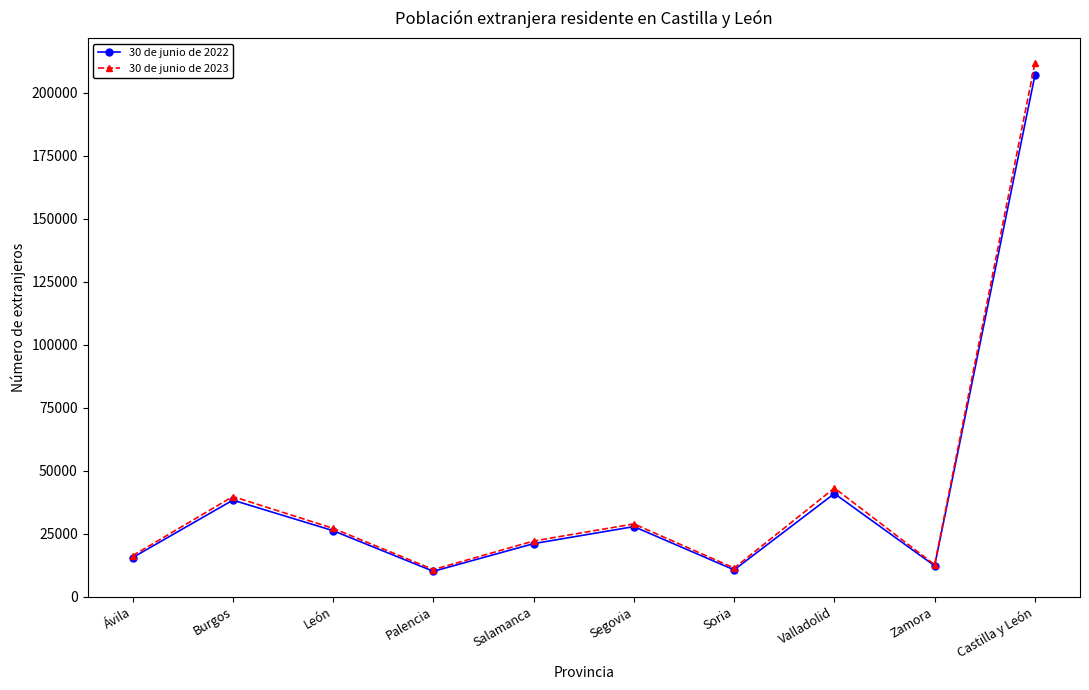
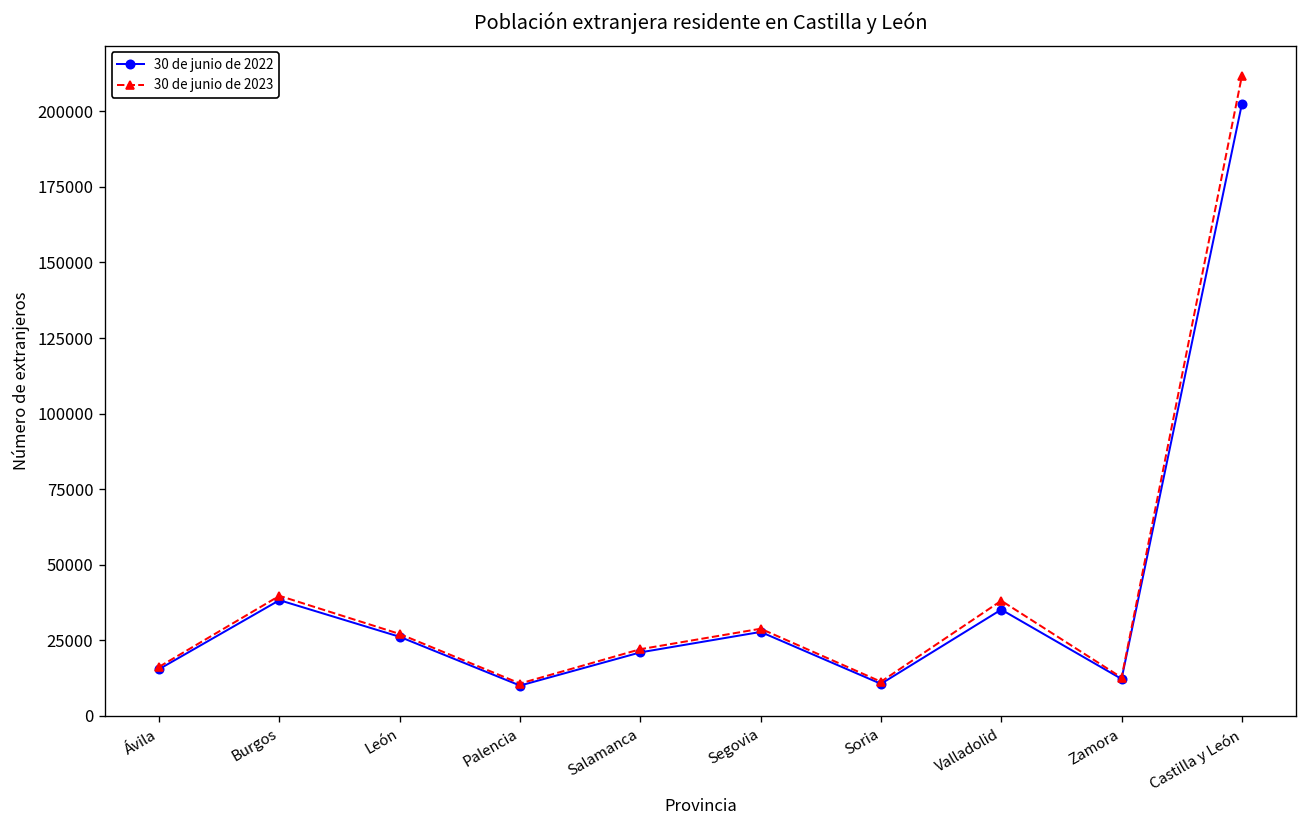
  {
    "30 de junio de 2022": {
      "Burgos": 38000,
      "Salamanca": 21000,
      "Segovia": 28000,
-     "Valladolid": 41000,
-     "Castilla y León": 207000
+     "Valladolid": 35000,
+     "Castilla y León": 202000
    },
    "30 de junio de 2023": {
      "Burgos": 40000,
      "Salamanca": 22000,
      "Segovia": 29000,
-     "Valladolid": 43000,
+     "Valladolid": 38000,
      "Castilla y León": 212000
    }
  }
